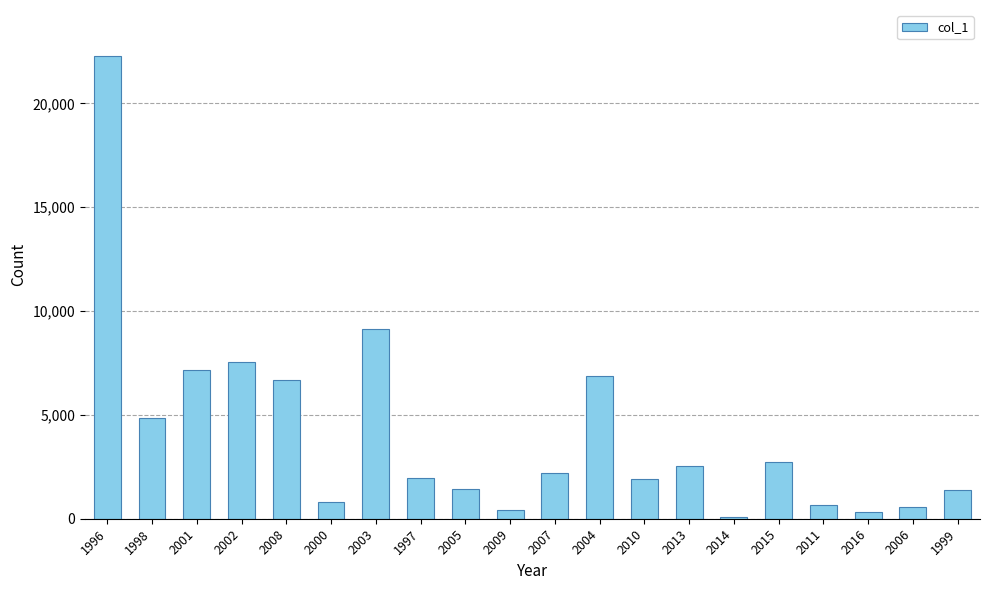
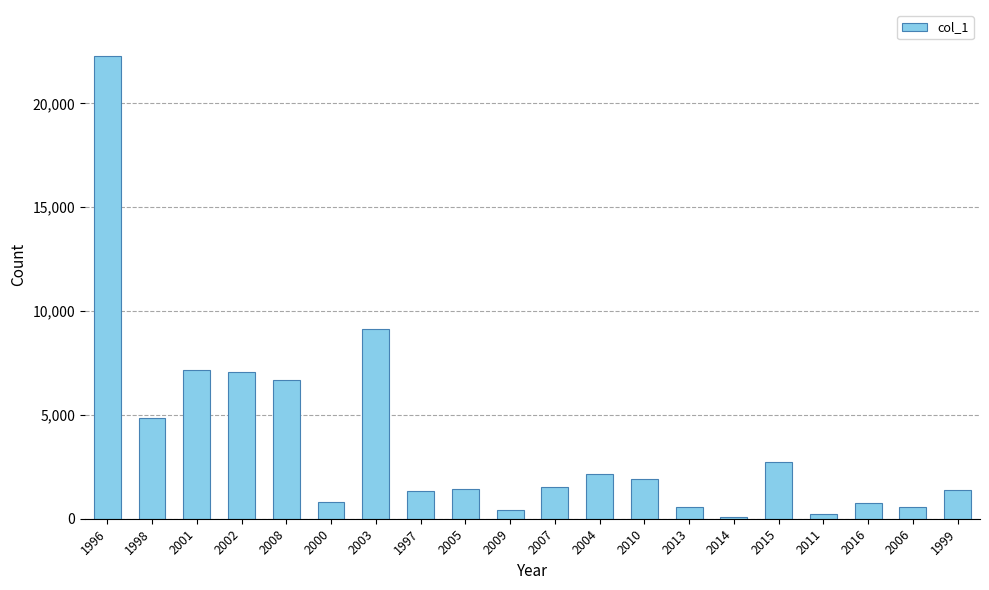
  {
    "1996": "22,300",
    "1998": "4,800",
    "2001": "7,100",
-   "2002": "7,500",
+   "2002": "7,100",
    "2008": "6,700",
    "2000": "800",
    "2003": "9,200",
-   "1997": "1,900",
+   "1997": "1,300",
    "2005": "1,400",
    "2009": "400",
-   "2007": "2,200",
-   "2004": "6,900",
+   "2007": "1,500",
+   "2004": "2,200",
    "2010": "1,900",
-   "2013": "2,600",
+   "2013": "600",
    "2015": "2,700",
-   "2011": "700",
-   "2016": "300",
+   "2011": "200",
+   "2016": "800",
    "2006": "600",
    "1999": "1,400"
  }
